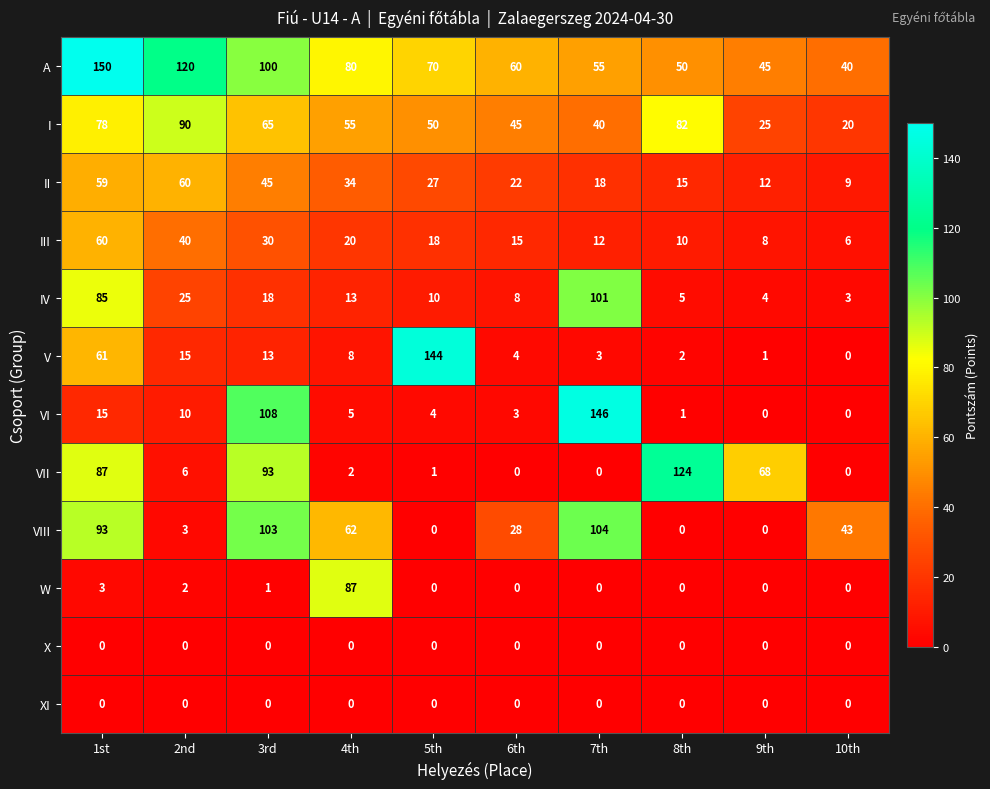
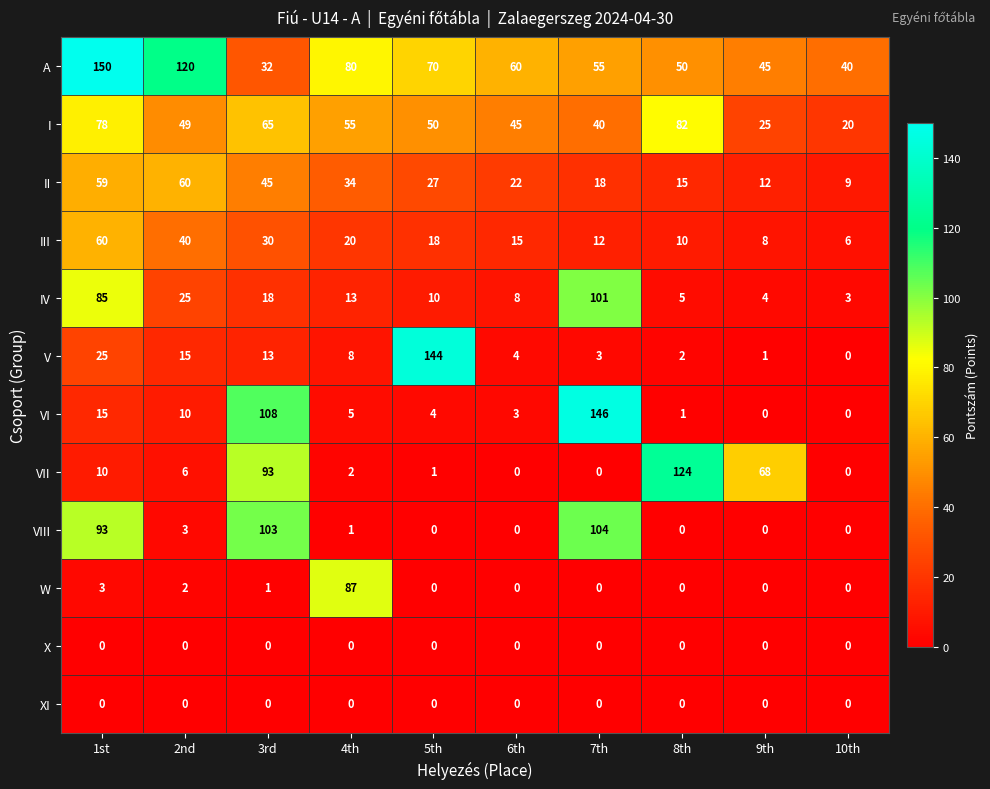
  {
    "A": {
      "1st": 150,
      "2nd": 120,
-     "3rd": 100,
+     "3rd": 32,
      "4th": 80,
      "5th": 70,
      "6th": 60,
      "7th": 55,
      "8th": 50,
      "9th": 45,
      "10th": 40
    },
    "I": {
      "1st": 78,
-     "2nd": 90,
+     "2nd": 49,
      "3rd": 65,
      "4th": 55,
      "5th": 50,
      "6th": 45,
      "7th": 40,
      "8th": 82,
      "9th": 25,
      "10th": 20
    },
    "II": {
      "1st": 59,
      "2nd": 60,
      "3rd": 45,
      "4th": 34,
      "5th": 27,
      "6th": 22,
      "7th": 18,
      "8th": 15,
      "9th": 12,
      "10th": 9
    },
    "III": {
      "1st": 60,
      "2nd": 40,
      "3rd": 30,
      "4th": 20,
      "5th": 18,
      "6th": 15,
      "7th": 12,
      "8th": 10,
      "9th": 8,
      "10th": 6
    },
    "IV": {
      "1st": 85,
      "2nd": 25,
      "3rd": 18,
      "4th": 13,
      "5th": 10,
      "6th": 8,
      "7th": 101,
      "8th": 5,
      "9th": 4,
      "10th": 3
    },
    "V": {
-     "1st": 61,
+     "1st": 25,
      "2nd": 15,
      "3rd": 13,
      "4th": 8,
      "5th": 144,
      "6th": 4,
      "7th": 3,
      "8th": 2,
      "9th": 1,
      "10th": 0
    },
    "VI": {
      "1st": 15,
      "2nd": 10,
      "3rd": 108,
      "4th": 5,
      "5th": 4,
      "6th": 3,
      "7th": 146,
      "8th": 1,
      "9th": 0,
      "10th": 0
    },
    "VII": {
-     "1st": 87,
+     "1st": 10,
      "2nd": 6,
      "3rd": 93,
      "4th": 2,
      "5th": 1,
      "6th": 0,
      "7th": 0,
      "8th": 124,
      "9th": 68,
      "10th": 0
    },
    "VIII": {
      "1st": 93,
      "2nd": 3,
      "3rd": 103,
-     "4th": 62,
+     "4th": 1,
      "5th": 0,
-     "6th": 28,
+     "6th": 0,
      "7th": 104,
      "8th": 0,
      "9th": 0,
-     "10th": 43
+     "10th": 0
    },
    "W": {
      "1st": 3,
      "2nd": 2,
      "3rd": 1,
      "4th": 87,
      "5th": 0,
      "6th": 0,
      "7th": 0,
      "8th": 0,
      "9th": 0,
      "10th": 0
    },
    "X": {
      "1st": 0,
      "2nd": 0,
      "3rd": 0,
      "4th": 0,
      "5th": 0,
      "6th": 0,
      "7th": 0,
      "8th": 0,
      "9th": 0,
      "10th": 0
    },
    "XI": {
      "1st": 0,
      "2nd": 0,
      "3rd": 0,
      "4th": 0,
      "5th": 0,
      "6th": 0,
      "7th": 0,
      "8th": 0,
      "9th": 0,
      "10th": 0
    }
  }
